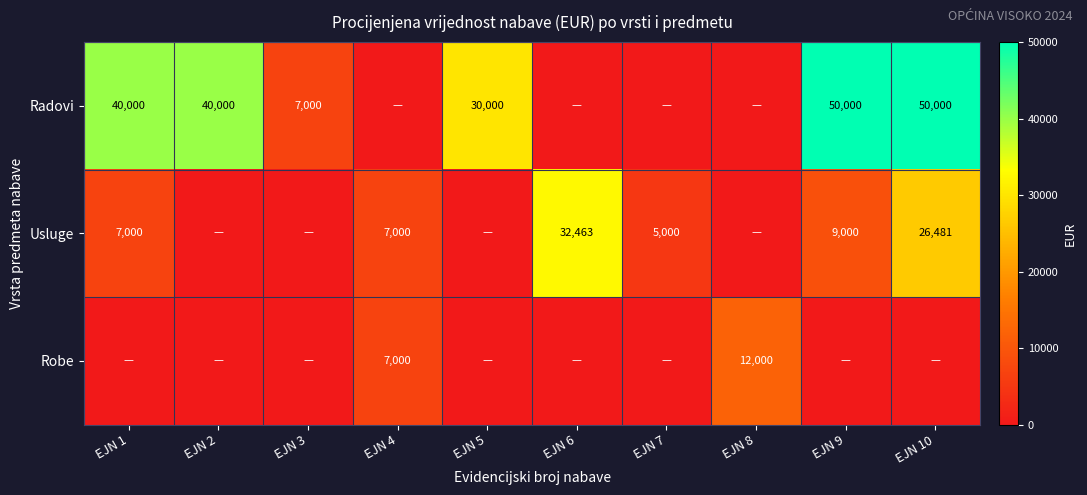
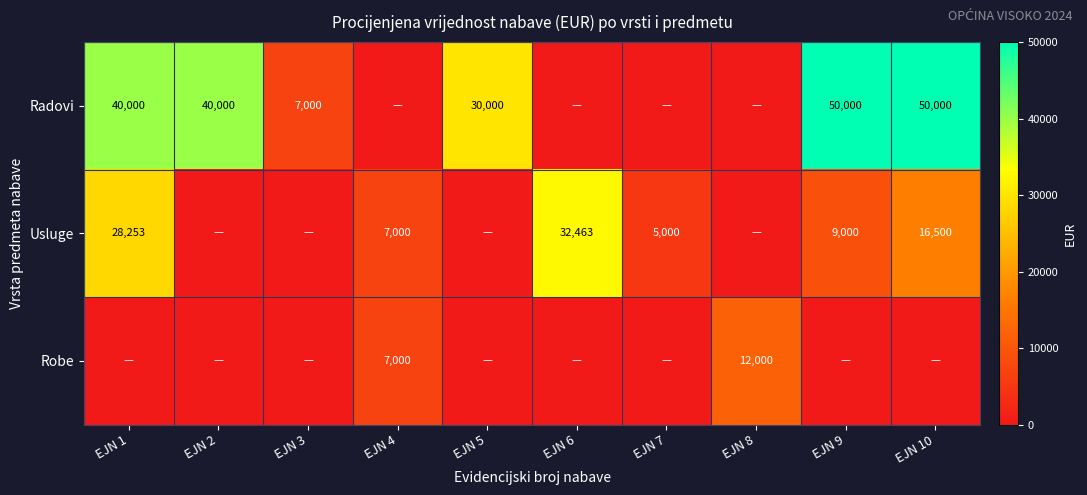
  {
    "Radovi": {
      "EJN 1": "40,000",
      "EJN 2": "40,000",
      "EJN 3": "7,000",
      "EJN 5": "30,000",
      "EJN 9": "50,000",
      "EJN 10": "50,000"
    },
    "Usluge": {
-     "EJN 1": "7,000",
+     "EJN 1": "28,253",
      "EJN 4": "7,000",
      "EJN 6": "32,463",
      "EJN 7": "5,000",
      "EJN 9": "9,000",
-     "EJN 10": "26,481"
+     "EJN 10": "16,500"
    },
    "Robe": {
      "EJN 4": "7,000",
      "EJN 8": "12,000"
    }
  }
